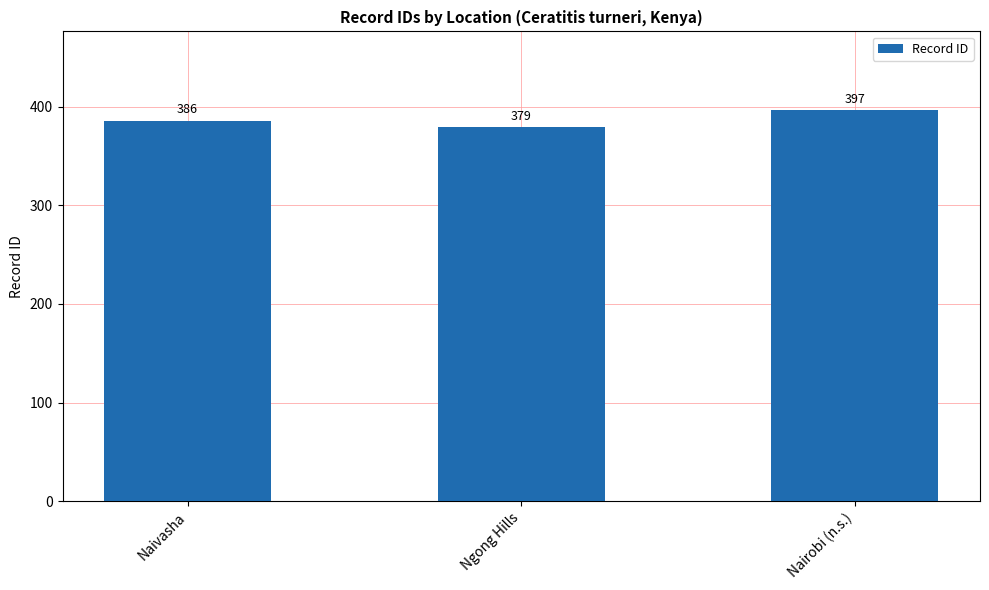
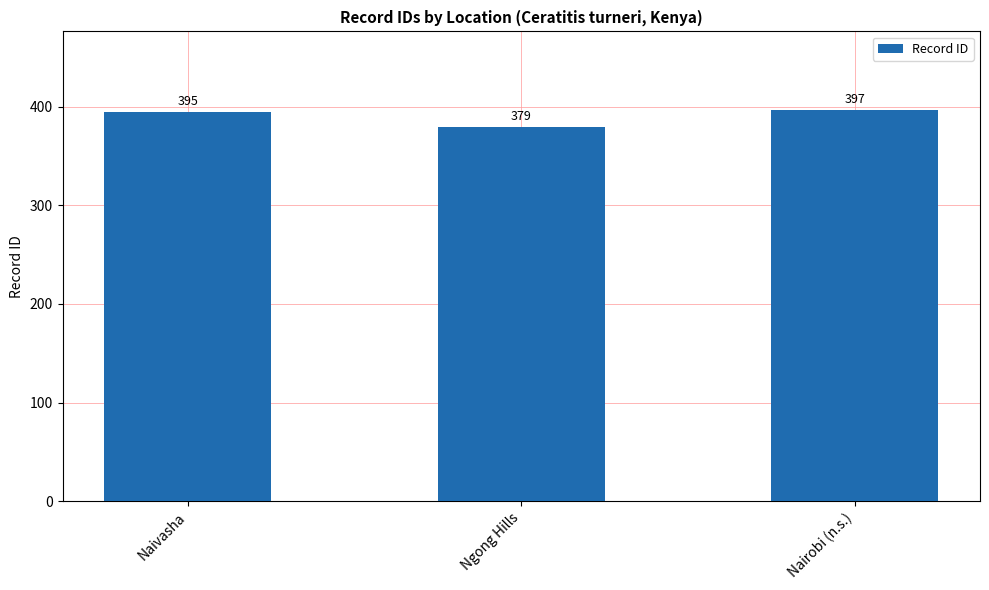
  {
-   "Naivasha": 386,
+   "Naivasha": 395,
    "Ngong Hills": 379,
    "Nairobi (n.s.)": 397
  }
